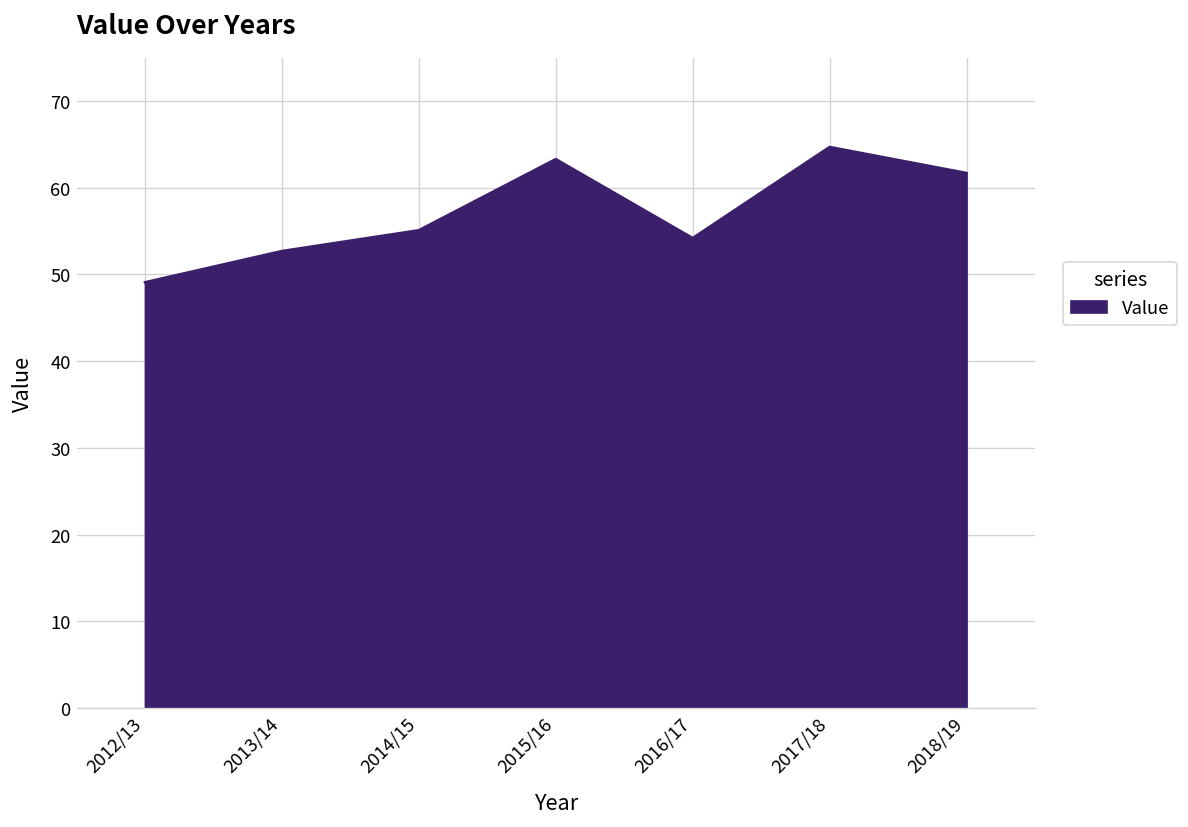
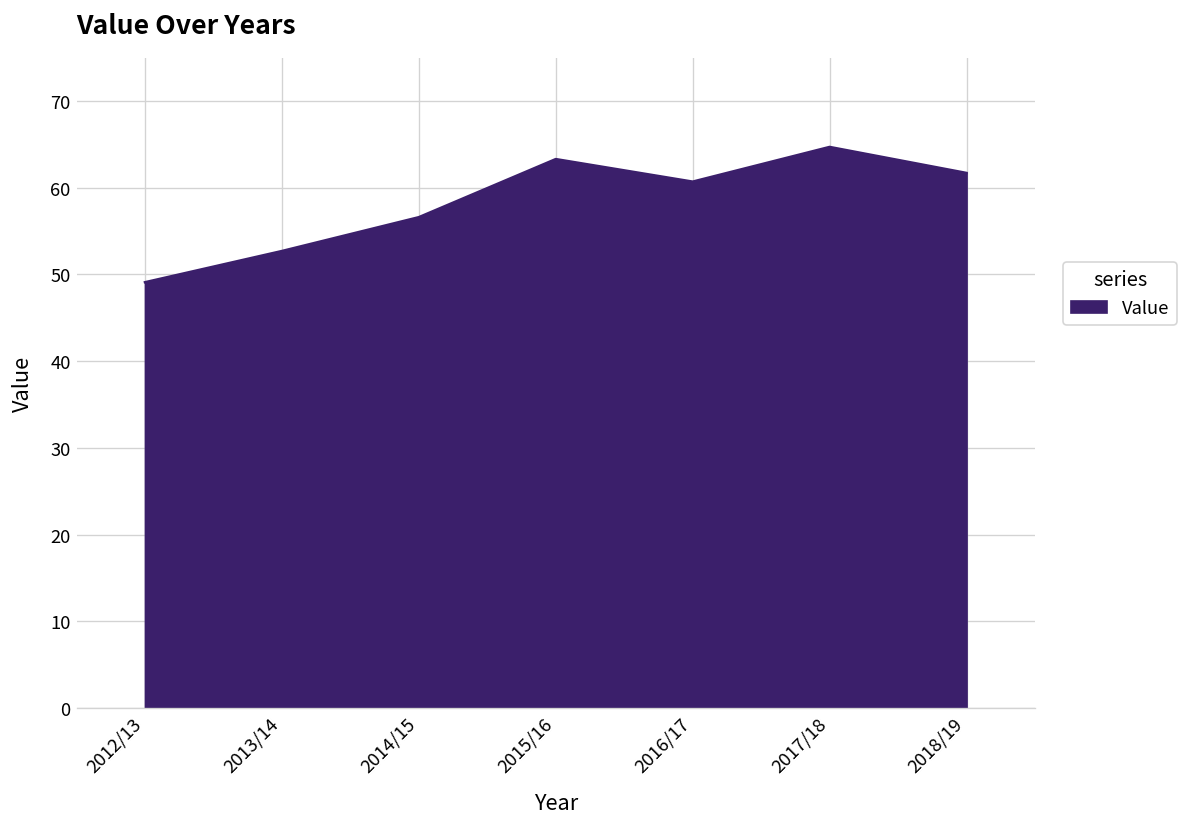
  {
    "2012/13": 49,
    "2013/14": 53,
-   "2014/15": 55,
+   "2014/15": 57,
    "2015/16": 63,
-   "2016/17": 54,
+   "2016/17": 61,
    "2017/18": 65,
    "2018/19": 62
  }
